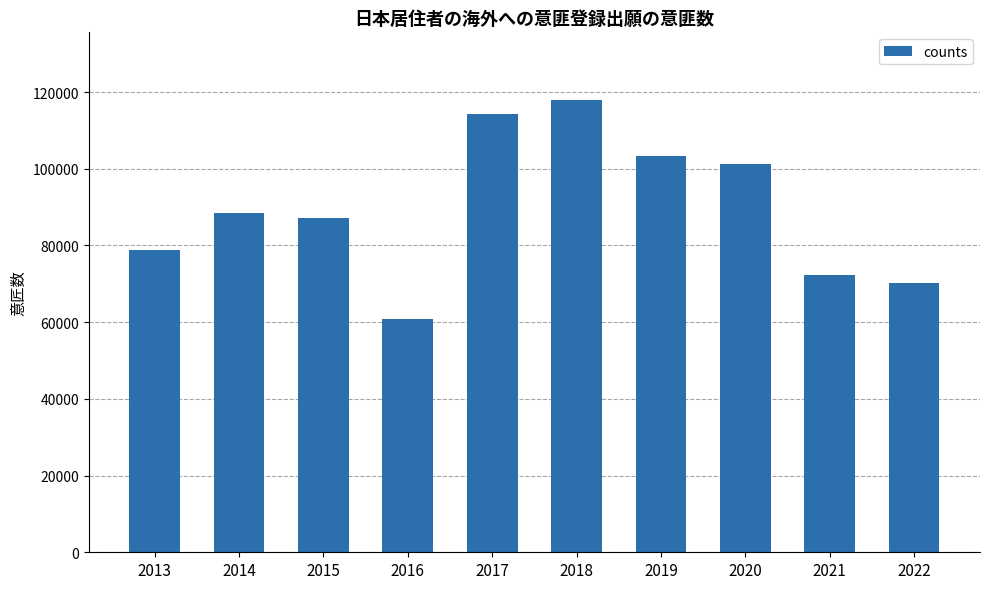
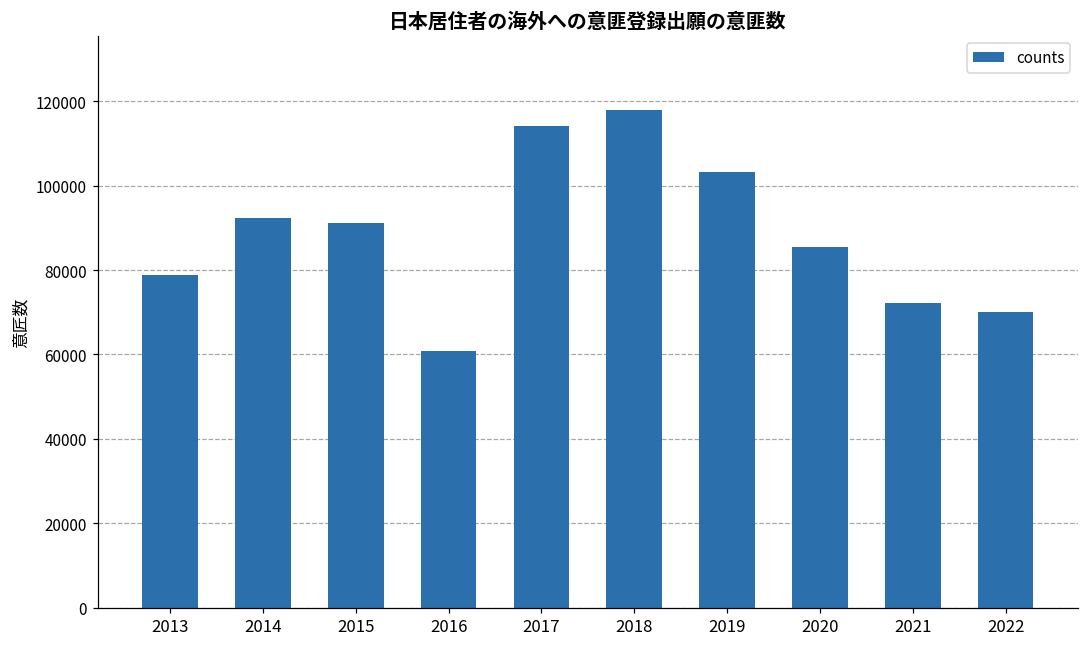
  {
    "2013": 79000,
-   "2014": 88000,
-   "2015": 87000,
+   "2014": 92000,
+   "2015": 91000,
    "2016": 61000,
    "2017": 114000,
    "2018": 118000,
    "2019": 103000,
-   "2020": 101000,
+   "2020": 85000,
    "2021": 72000,
    "2022": 70000
  }
